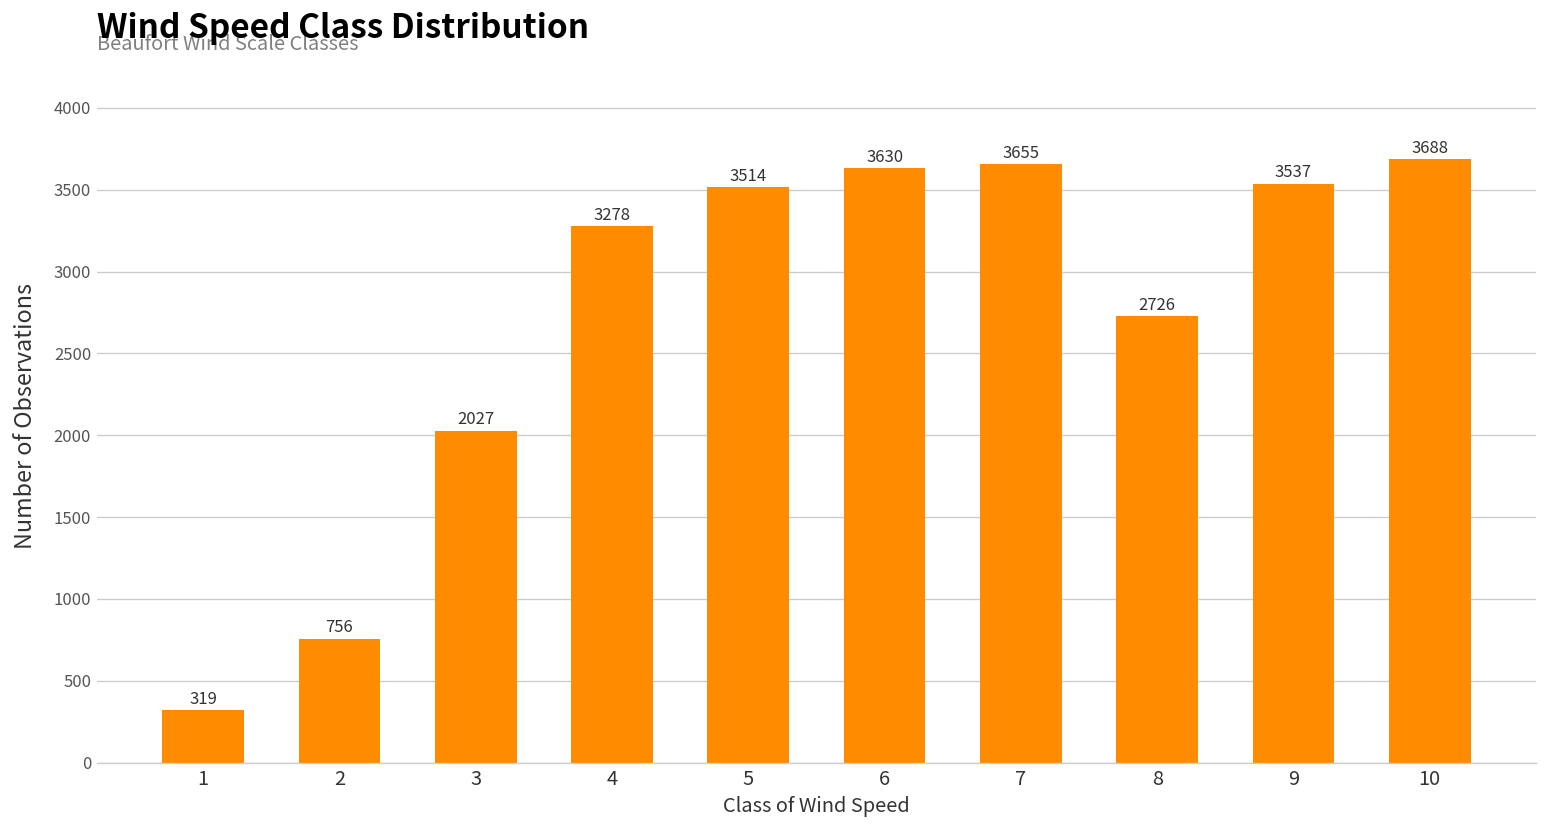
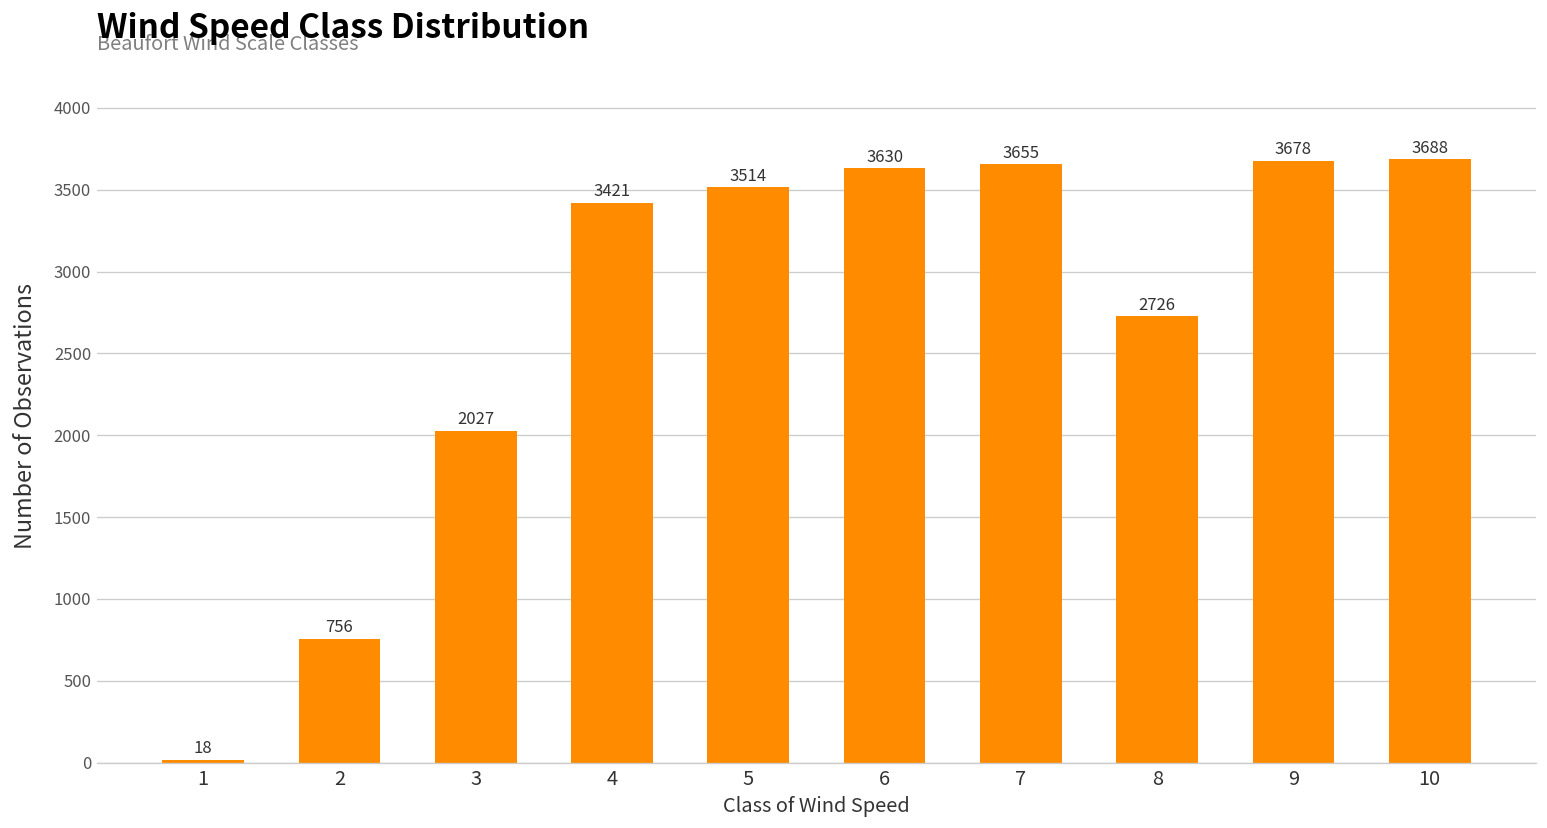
  {
-   "1": 319,
+   "1": 18,
    "2": 756,
    "3": 2027,
-   "4": 3278,
+   "4": 3421,
    "5": 3514,
    "6": 3630,
    "7": 3655,
    "8": 2726,
-   "9": 3537,
+   "9": 3678,
    "10": 3688
  }
